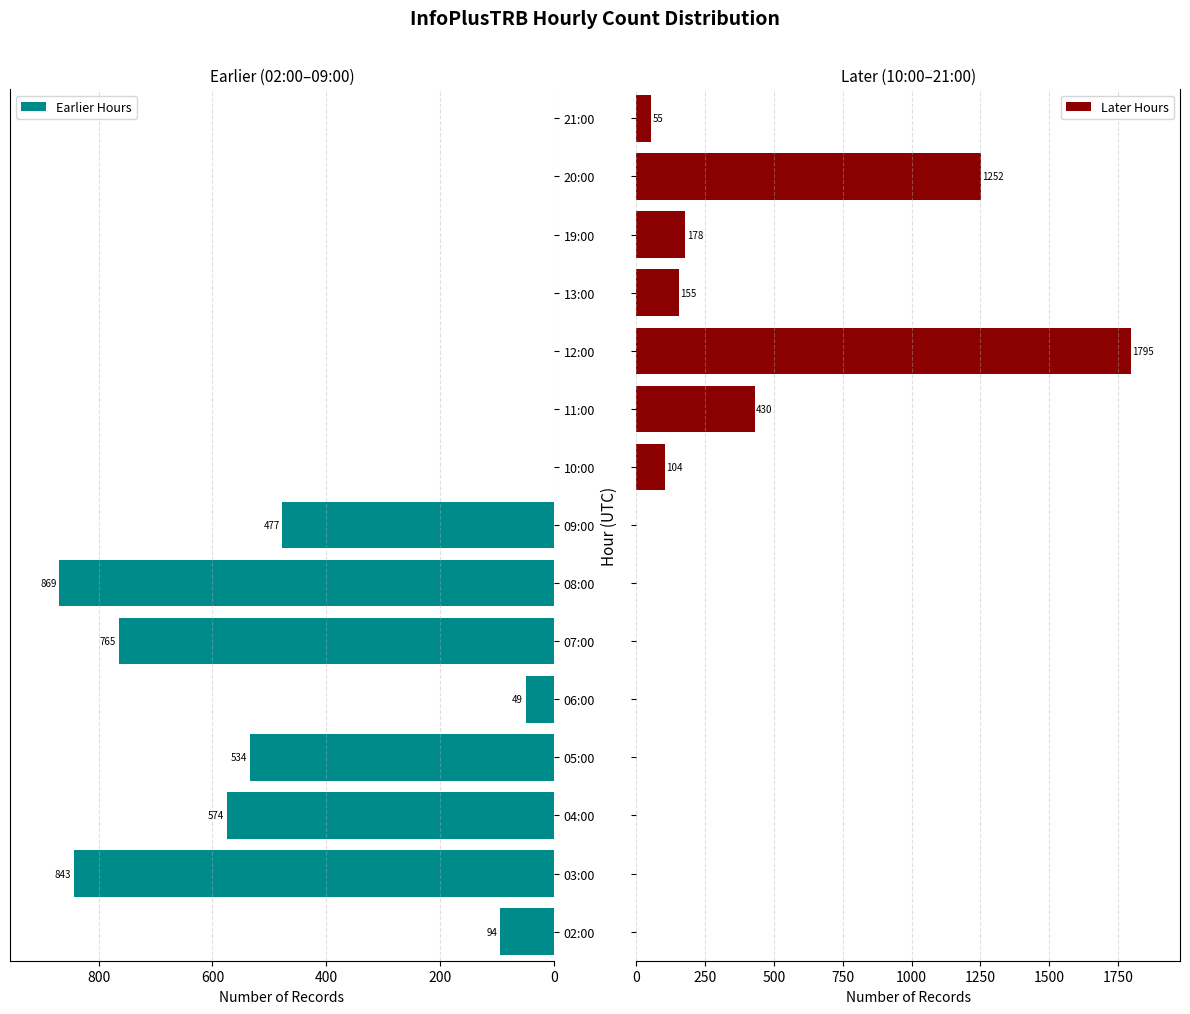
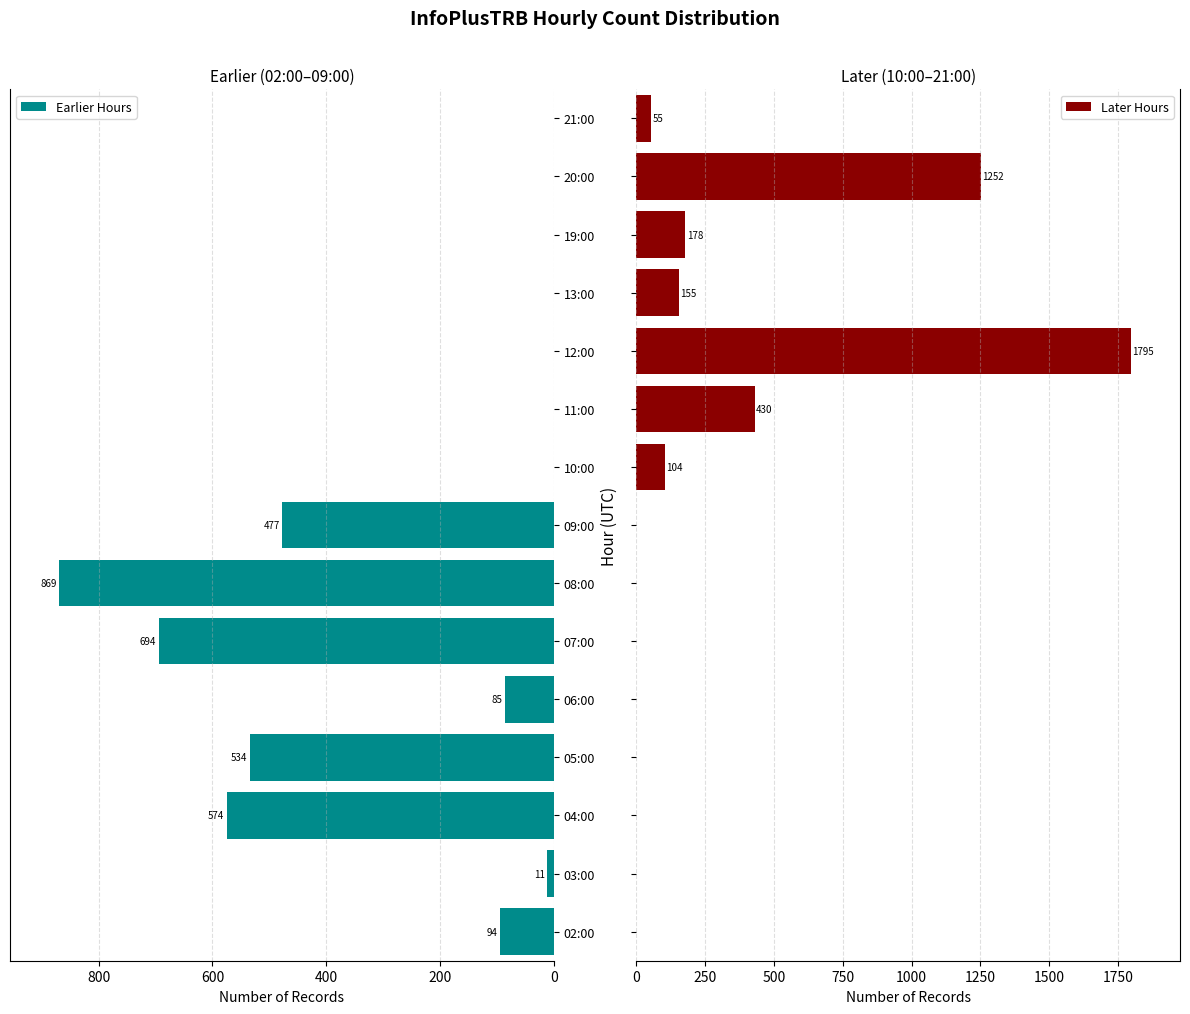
  {
    "Earlier (02:00–09:00)": {
      "09:00": 477,
      "08:00": 869,
-     "07:00": 765,
-     "06:00": 49,
+     "07:00": 694,
+     "06:00": 85,
      "05:00": 534,
      "04:00": 574,
-     "03:00": 843,
+     "03:00": 11,
      "02:00": 94
    }
  }
